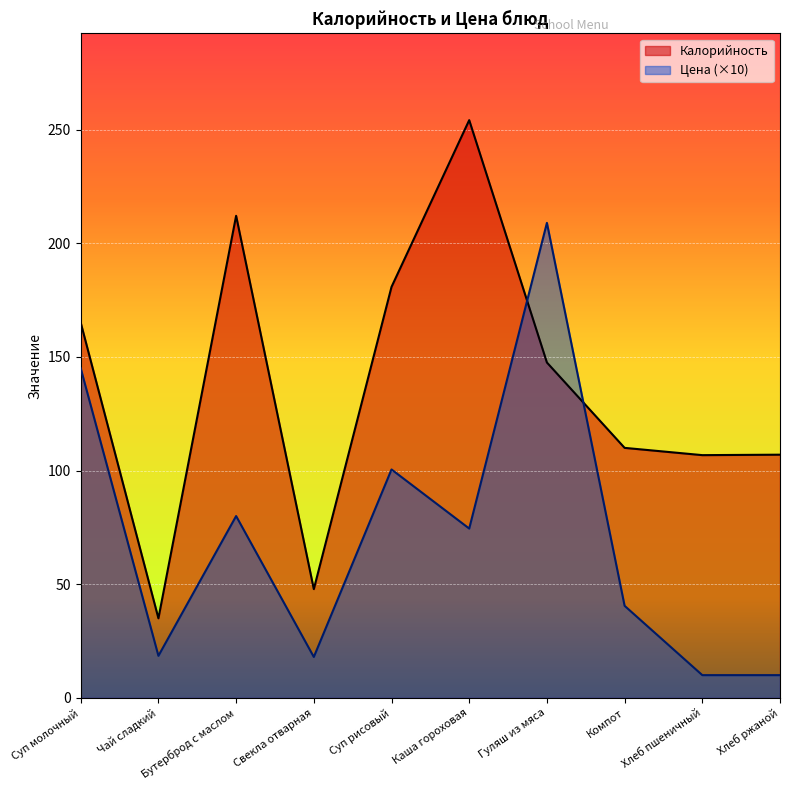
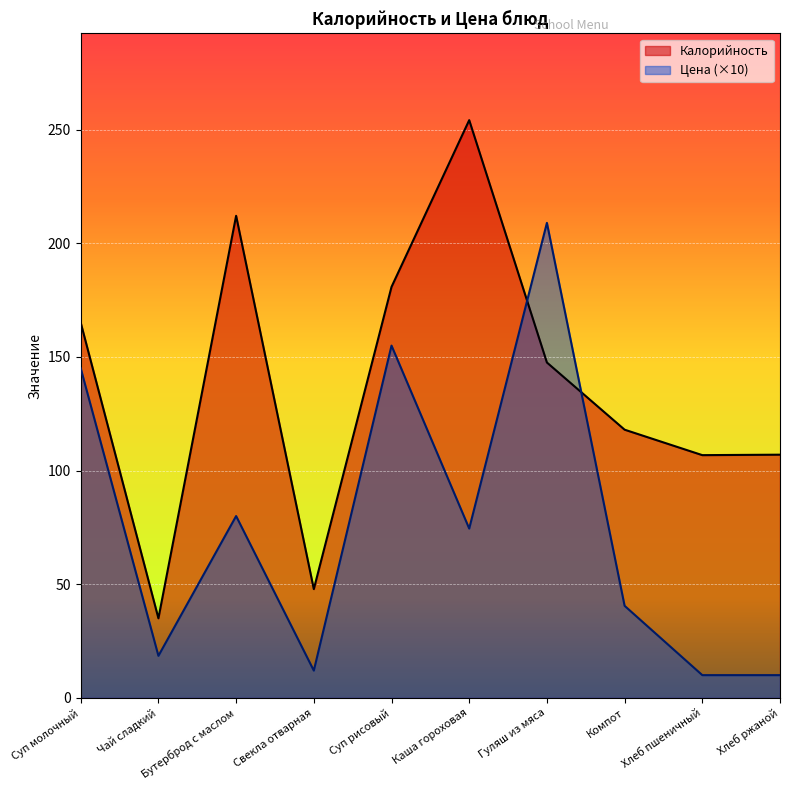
  {
    "Калорийность": {
      "Суп молочный": 165,
      "Чай сладкий": 35,
      "Бутерброд с маслом": 212,
      "Свекла отварная": 48,
      "Суп рисовый": 181,
      "Каша гороховая": 254,
      "Гуляш из мяса": 148,
-     "Компот": 110,
+     "Компот": 118,
      "Хлеб пшеничный": 107,
      "Хлеб ржаной": 107
    },
    "Цена (×10)": {
      "Суп молочный": 145,
      "Чай сладкий": 19,
      "Бутерброд с маслом": 80,
-     "Свекла отварная": 18,
-     "Суп рисовый": 101,
+     "Свекла отварная": 12,
+     "Суп рисовый": 155,
      "Каша гороховая": 75,
      "Гуляш из мяса": 209,
      "Компот": 41,
      "Хлеб пшеничный": 10,
      "Хлеб ржаной": 10
    }
  }
